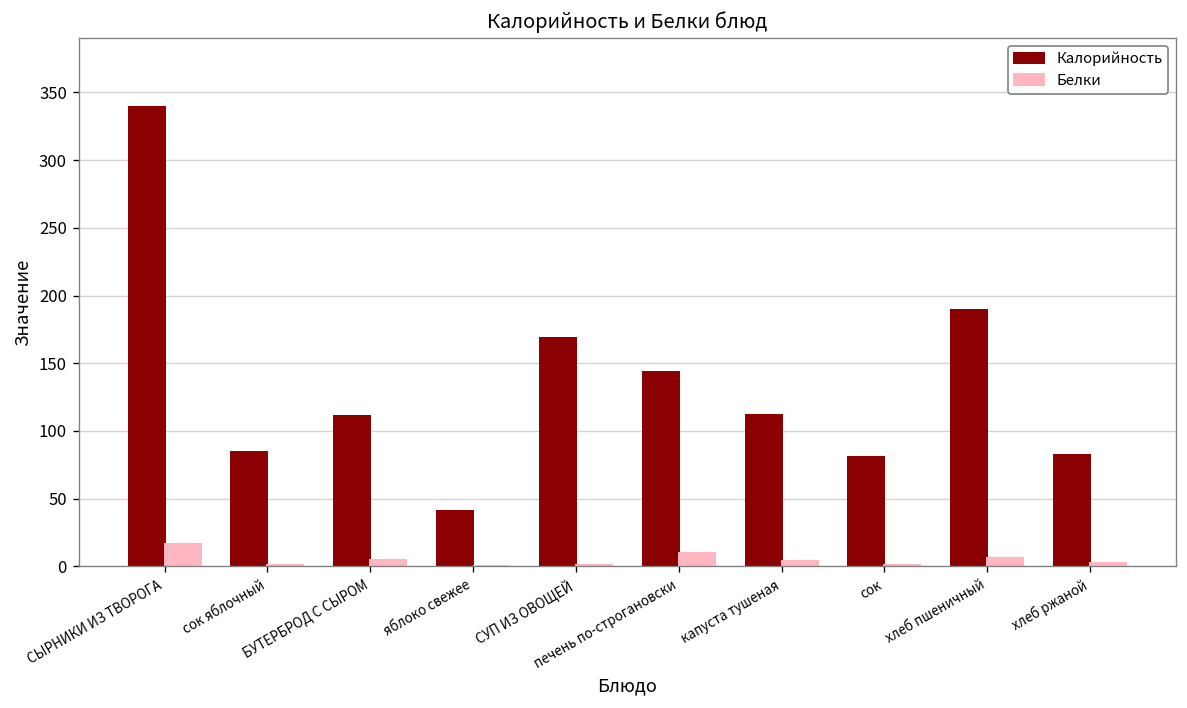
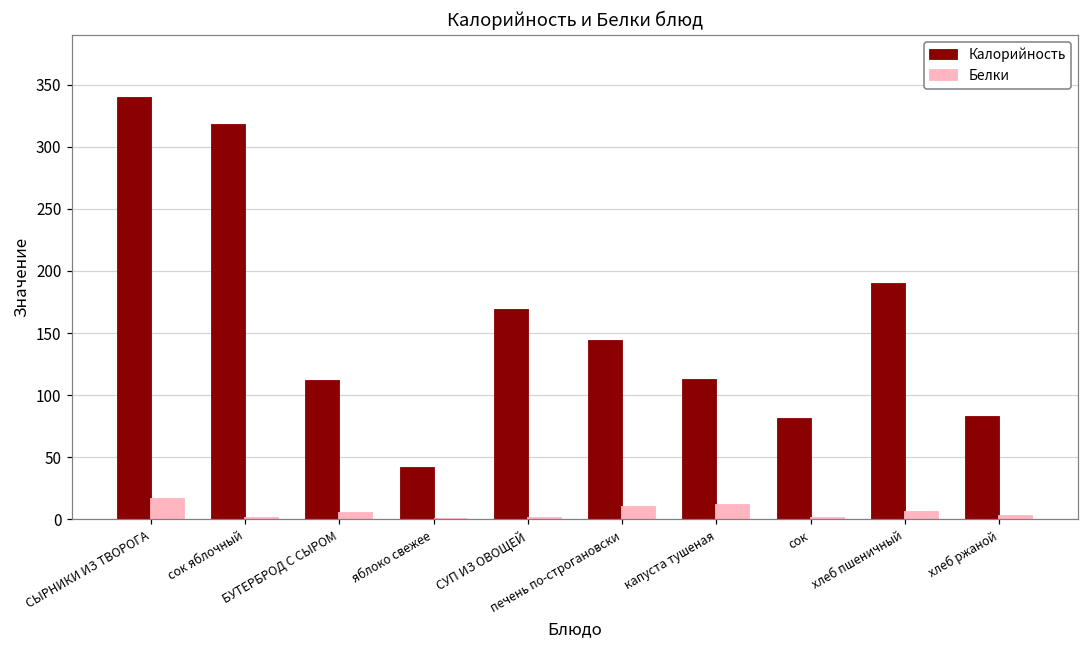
  {
    "Калорийность": {
      "СЫРНИКИ ИЗ ТВОРОГА": 339,
-     "сок яблочный": 85,
+     "сок яблочный": 317,
      "БУТЕРБРОД С СЫРОМ": 111,
      "яблоко свежее": 41,
      "СУП ИЗ ОВОЩЕЙ": 169,
      "печень по-строгановски": 144,
      "капуста тушеная": 112,
      "сок": 81,
      "хлеб пшеничный": 189,
      "хлеб ржаной": 82
    },
    "Белки": {
      "СЫРНИКИ ИЗ ТВОРОГА": 16,
      "БУТЕРБРОД С СЫРОМ": 5,
      "печень по-строгановски": 10,
-     "капуста тушеная": 4,
+     "капуста тушеная": 11,
      "хлеб пшеничный": 6,
      "хлеб ржаной": 3
    }
  }
